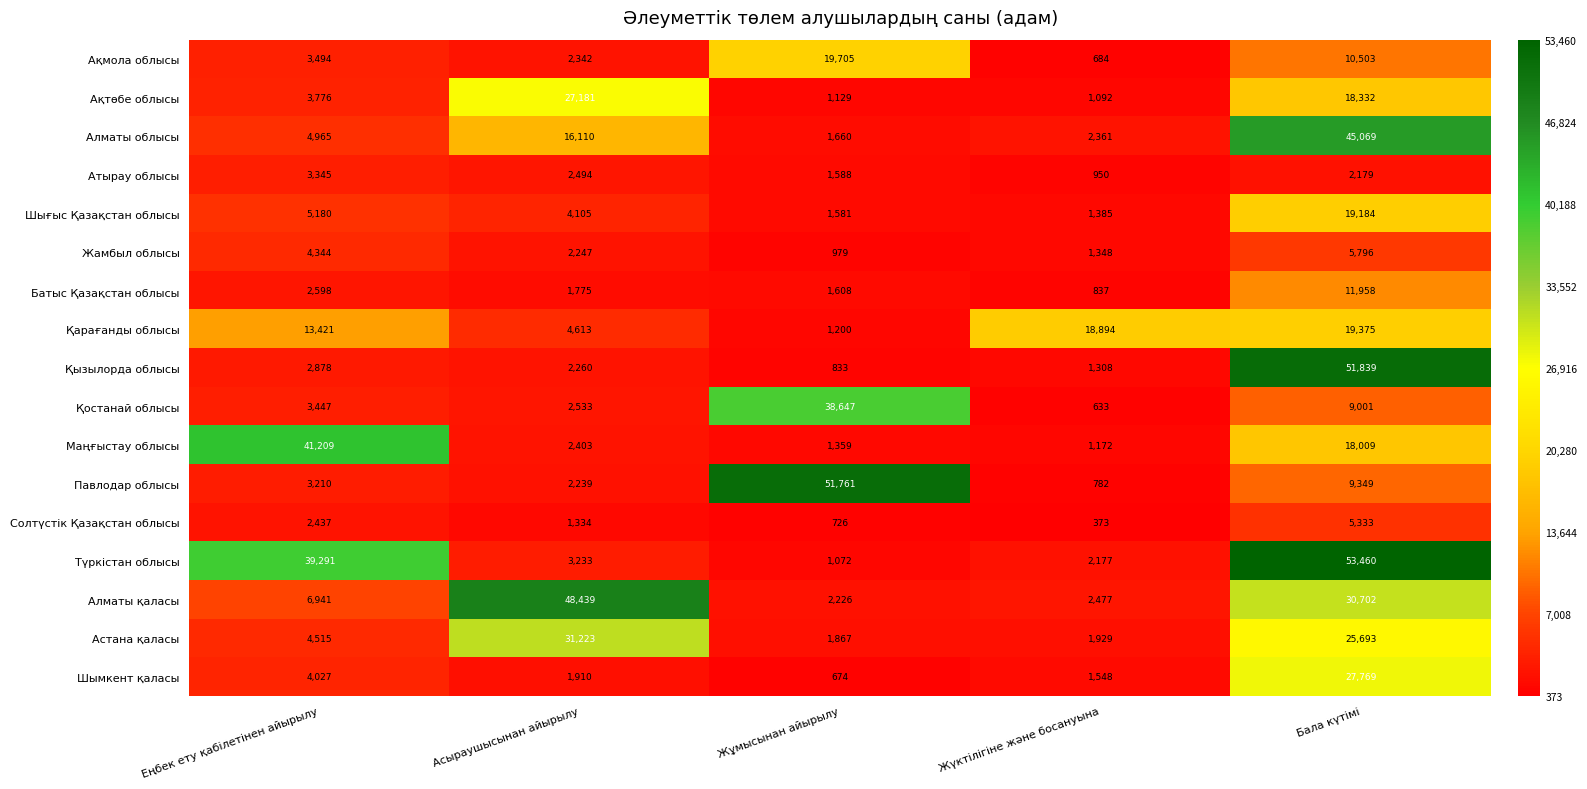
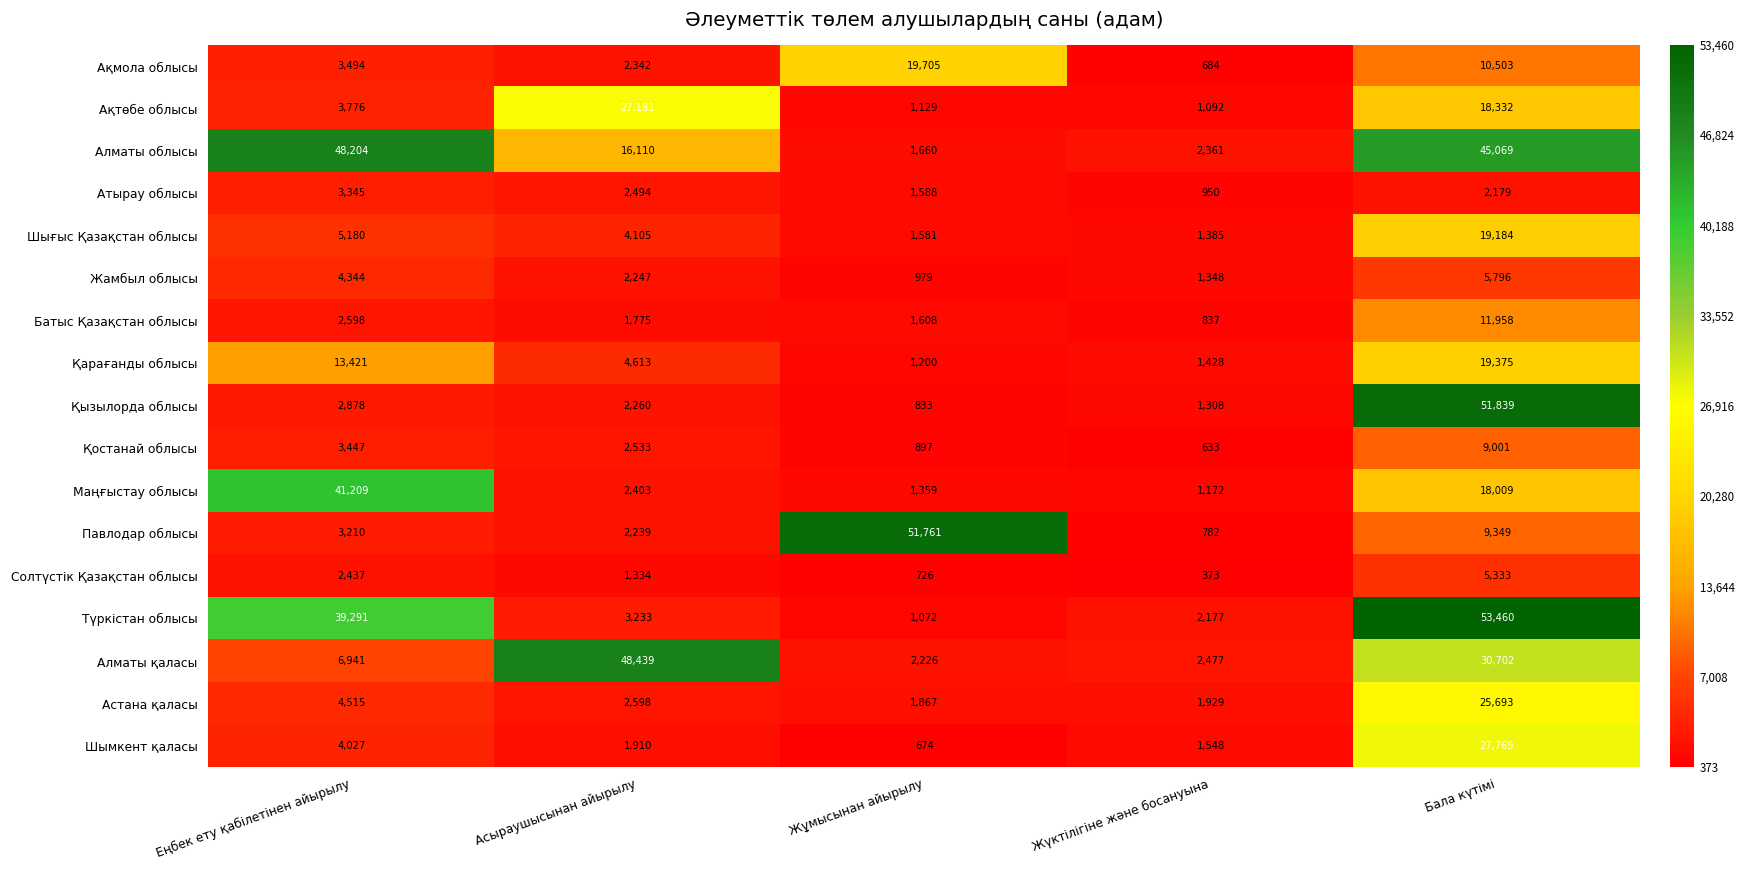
  {
    "Ақмола облысы": {
      "Еңбек ету қабілетінен айырылу": "3,494",
      "Асыраушысынан айырылу": "2,342",
      "Жұмысынан айырылу": "19,705",
      "Жүктілігіне және босануына": "684",
      "Бала күтімі": "10,503"
    },
    "Ақтөбе облысы": {
      "Еңбек ету қабілетінен айырылу": "3,776",
      "Асыраушысынан айырылу": "27,181",
      "Жұмысынан айырылу": "1,129",
      "Жүктілігіне және босануына": "1,092",
      "Бала күтімі": "18,332"
    },
    "Алматы облысы": {
-     "Еңбек ету қабілетінен айырылу": "4,965",
+     "Еңбек ету қабілетінен айырылу": "48,204",
      "Асыраушысынан айырылу": "16,110",
      "Жұмысынан айырылу": "1,660",
      "Жүктілігіне және босануына": "2,361",
      "Бала күтімі": "45,069"
    },
    "Атырау облысы": {
      "Еңбек ету қабілетінен айырылу": "3,345",
      "Асыраушысынан айырылу": "2,494",
      "Жұмысынан айырылу": "1,588",
      "Жүктілігіне және босануына": "950",
      "Бала күтімі": "2,179"
    },
    "Шығыс Қазақстан облысы": {
      "Еңбек ету қабілетінен айырылу": "5,180",
      "Асыраушысынан айырылу": "4,105",
      "Жұмысынан айырылу": "1,581",
      "Жүктілігіне және босануына": "1,385",
      "Бала күтімі": "19,184"
    },
    "Жамбыл облысы": {
      "Еңбек ету қабілетінен айырылу": "4,344",
      "Асыраушысынан айырылу": "2,247",
      "Жұмысынан айырылу": "979",
      "Жүктілігіне және босануына": "1,348",
      "Бала күтімі": "5,796"
    },
    "Батыс Қазақстан облысы": {
      "Еңбек ету қабілетінен айырылу": "2,598",
      "Асыраушысынан айырылу": "1,775",
      "Жұмысынан айырылу": "1,608",
      "Жүктілігіне және босануына": "837",
      "Бала күтімі": "11,958"
    },
    "Қарағанды облысы": {
      "Еңбек ету қабілетінен айырылу": "13,421",
      "Асыраушысынан айырылу": "4,613",
      "Жұмысынан айырылу": "1,200",
-     "Жүктілігіне және босануына": "18,894",
+     "Жүктілігіне және босануына": "1,428",
      "Бала күтімі": "19,375"
    },
    "Қызылорда облысы": {
      "Еңбек ету қабілетінен айырылу": "2,878",
      "Асыраушысынан айырылу": "2,260",
      "Жұмысынан айырылу": "833",
      "Жүктілігіне және босануына": "1,308",
      "Бала күтімі": "51,839"
    },
    "Қостанай облысы": {
      "Еңбек ету қабілетінен айырылу": "3,447",
      "Асыраушысынан айырылу": "2,533",
-     "Жұмысынан айырылу": "38,647",
+     "Жұмысынан айырылу": "897",
      "Жүктілігіне және босануына": "633",
      "Бала күтімі": "9,001"
    },
    "Маңғыстау облысы": {
      "Еңбек ету қабілетінен айырылу": "41,209",
      "Асыраушысынан айырылу": "2,403",
      "Жұмысынан айырылу": "1,359",
      "Жүктілігіне және босануына": "1,172",
      "Бала күтімі": "18,009"
    },
    "Павлодар облысы": {
      "Еңбек ету қабілетінен айырылу": "3,210",
      "Асыраушысынан айырылу": "2,239",
      "Жұмысынан айырылу": "51,761",
      "Жүктілігіне және босануына": "782",
      "Бала күтімі": "9,349"
    },
    "Солтүстік Қазақстан облысы": {
      "Еңбек ету қабілетінен айырылу": "2,437",
      "Асыраушысынан айырылу": "1,334",
      "Жұмысынан айырылу": "726",
      "Жүктілігіне және босануына": "373",
      "Бала күтімі": "5,333"
    },
    "Түркістан облысы": {
      "Еңбек ету қабілетінен айырылу": "39,291",
      "Асыраушысынан айырылу": "3,233",
      "Жұмысынан айырылу": "1,072",
      "Жүктілігіне және босануына": "2,177",
      "Бала күтімі": "53,460"
    },
    "Алматы қаласы": {
      "Еңбек ету қабілетінен айырылу": "6,941",
      "Асыраушысынан айырылу": "48,439",
      "Жұмысынан айырылу": "2,226",
      "Жүктілігіне және босануына": "2,477",
      "Бала күтімі": "30,702"
    },
    "Астана қаласы": {
      "Еңбек ету қабілетінен айырылу": "4,515",
-     "Асыраушысынан айырылу": "31,223",
+     "Асыраушысынан айырылу": "2,598",
      "Жұмысынан айырылу": "1,867",
      "Жүктілігіне және босануына": "1,929",
      "Бала күтімі": "25,693"
    },
    "Шымкент қаласы": {
      "Еңбек ету қабілетінен айырылу": "4,027",
      "Асыраушысынан айырылу": "1,910",
      "Жұмысынан айырылу": "674",
      "Жүктілігіне және босануына": "1,548",
      "Бала күтімі": "27,769"
    }
  }
